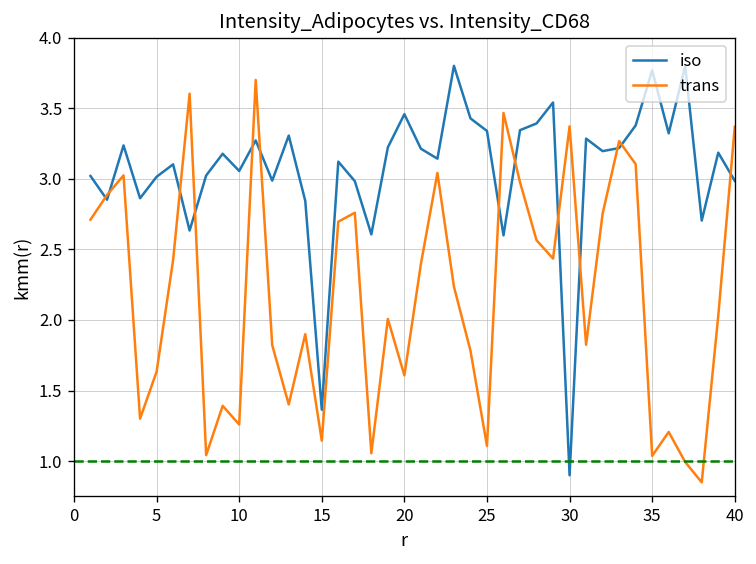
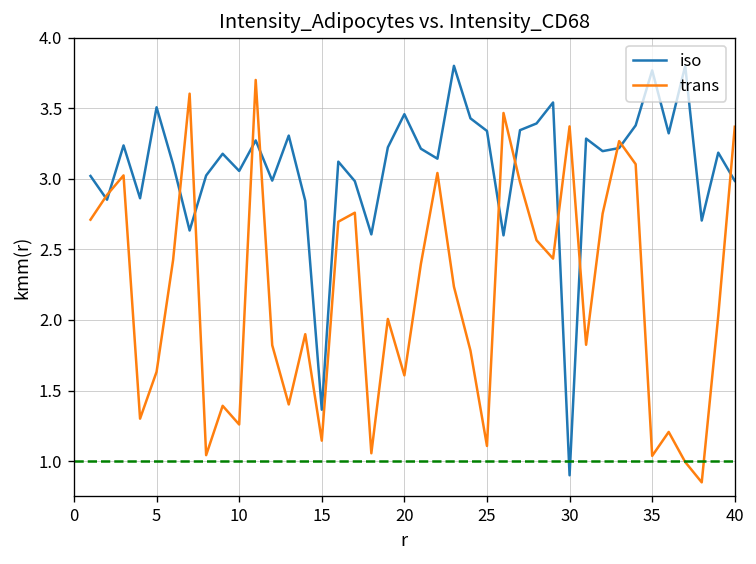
  {
    "iso": {
-     "5": 3.01,
+     "5": 3.51,
      "10": 3.06,
      "15": 1.36,
      "20": 3.46,
      "25": 3.34,
      "30": 0.90,
      "40": 2.99
    },
    "trans": {
      "5": 1.63,
      "10": 1.26,
      "15": 1.15,
      "20": 1.61,
      "25": 1.11,
      "30": 3.37,
      "35": 1.04,
      "40": 3.37
    }
  }
